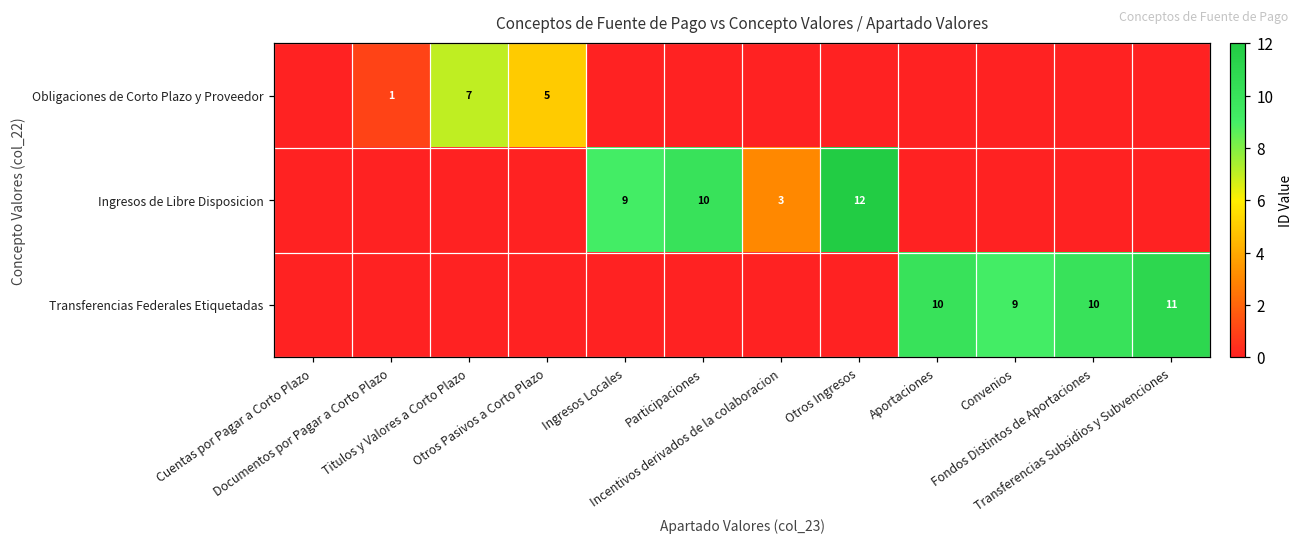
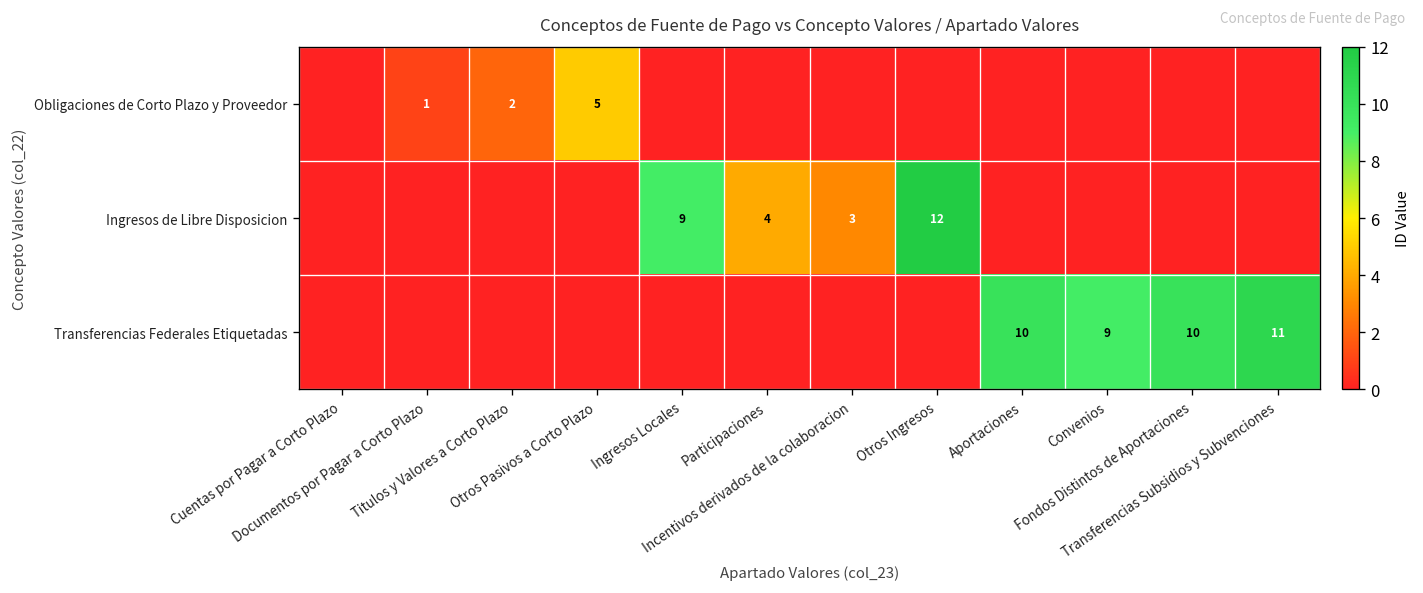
  {
    "Obligaciones de Corto Plazo y Proveedor": {
      "Documentos por Pagar a Corto Plazo": 1,
-     "Titulos y Valores a Corto Plazo": 7,
+     "Titulos y Valores a Corto Plazo": 2,
      "Otros Pasivos a Corto Plazo": 5
    },
    "Ingresos de Libre Disposicion": {
      "Ingresos Locales": 9,
-     "Participaciones": 10,
+     "Participaciones": 4,
      "Incentivos derivados de la colaboracion": 3,
      "Otros Ingresos": 12
    },
    "Transferencias Federales Etiquetadas": {
      "Aportaciones": 10,
      "Convenios": 9,
      "Fondos Distintos de Aportaciones": 10,
      "Transferencias Subsidios y Subvenciones": 11
    }
  }
